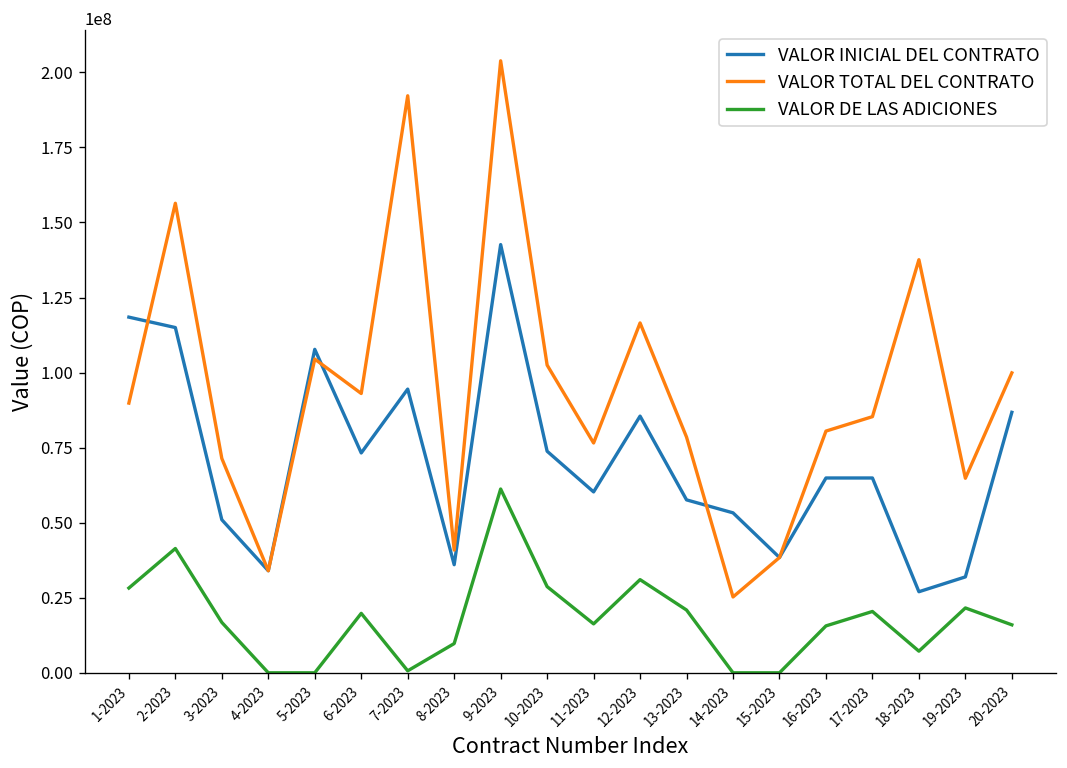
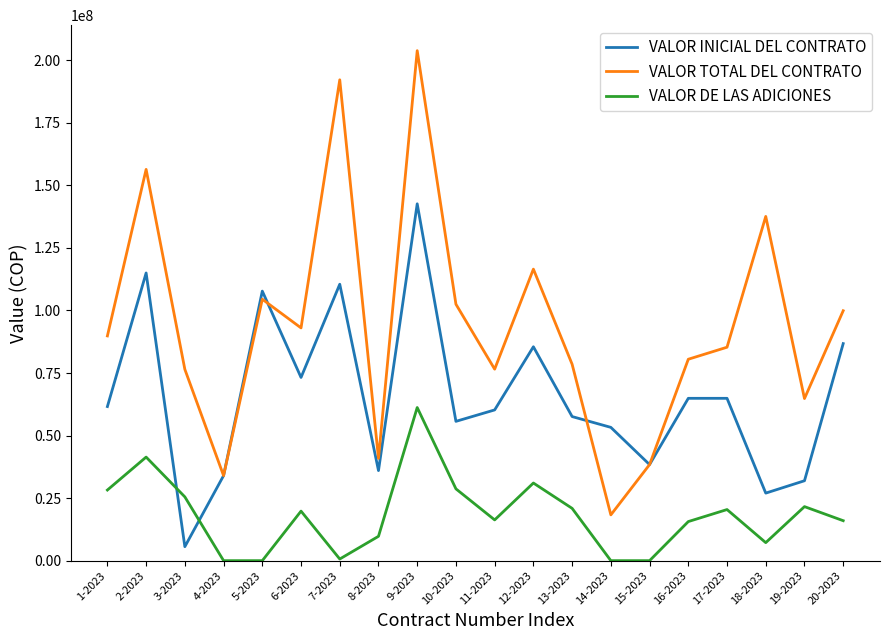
  {
    "VALOR INICIAL DEL CONTRATO": {
-     "1-2023": 118000000,
+     "1-2023": 62000000,
      "2-2023": 115000000,
-     "3-2023": 51000000,
+     "3-2023": 6000000,
      "5-2023": 108000000,
      "6-2023": 73000000,
-     "7-2023": 95000000,
+     "7-2023": 110000000,
      "8-2023": 36000000,
      "9-2023": 143000000,
-     "10-2023": 74000000,
+     "10-2023": 56000000,
      "11-2023": 60000000,
      "12-2023": 86000000,
      "13-2023": 58000000,
      "14-2023": 53000000,
      "16-2023": 65000000,
      "17-2023": 65000000,
      "18-2023": 27000000,
      "19-2023": 32000000,
      "20-2023": 87000000
    },
    "VALOR TOTAL DEL CONTRATO": {
      "1-2023": 90000000,
      "2-2023": 156000000,
-     "3-2023": 71000000,
+     "3-2023": 76000000,
      "5-2023": 105000000,
      "6-2023": 93000000,
      "7-2023": 192000000,
      "8-2023": 41000000,
      "9-2023": 204000000,
      "10-2023": 103000000,
      "11-2023": 77000000,
      "12-2023": 117000000,
      "13-2023": 79000000,
-     "14-2023": 25000000,
+     "14-2023": 18000000,
      "16-2023": 81000000,
      "17-2023": 85000000,
      "18-2023": 138000000,
      "19-2023": 65000000,
      "20-2023": 100000000
    },
    "VALOR DE LAS ADICIONES": {
      "1-2023": 28000000,
      "2-2023": 41000000,
-     "3-2023": 17000000,
+     "3-2023": 25000000,
      "4-2023": 0,
      "5-2023": 0,
      "6-2023": 20000000,
      "7-2023": 1000000,
      "8-2023": 10000000,
      "9-2023": 61000000,
      "10-2023": 29000000,
      "11-2023": 16000000,
      "12-2023": 31000000,
      "13-2023": 21000000,
      "14-2023": 0,
      "15-2023": 0,
      "16-2023": 16000000,
      "17-2023": 20000000,
      "18-2023": 7000000,
      "19-2023": 22000000,
      "20-2023": 16000000
    }
  }
